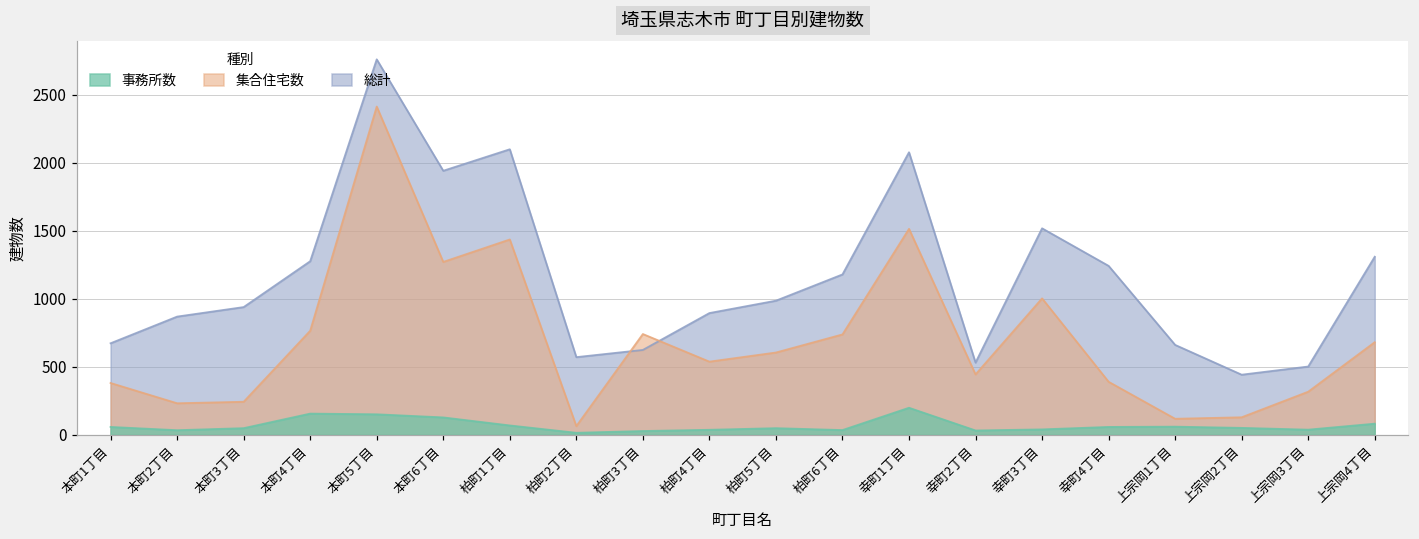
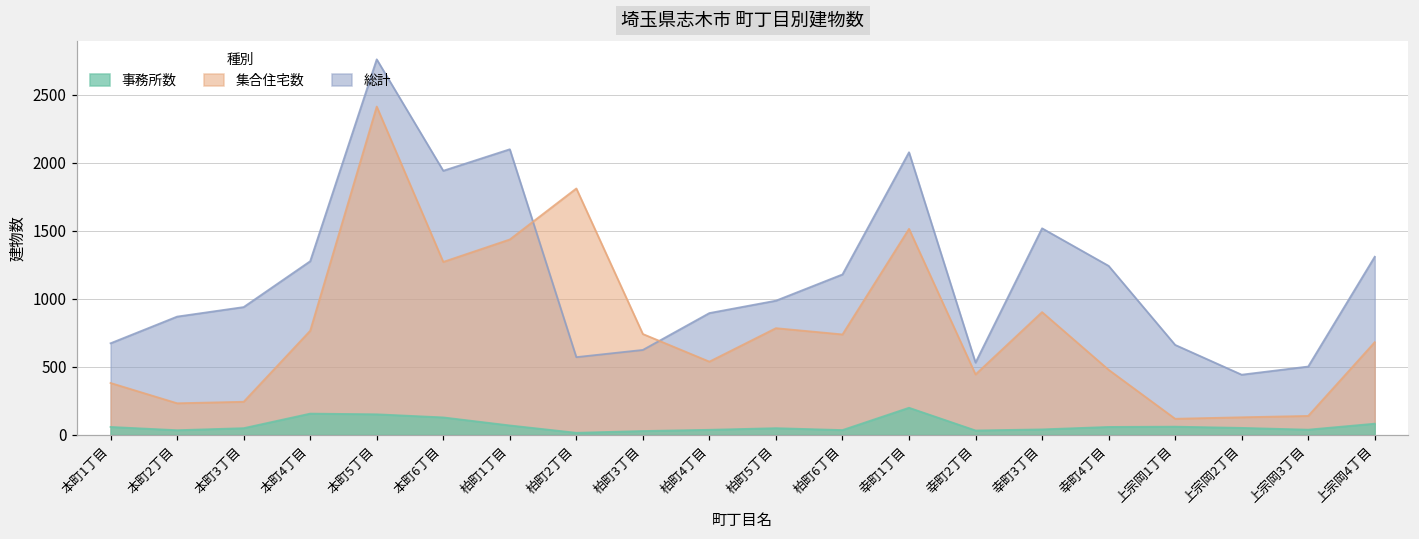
  {
    "集合住宅数": {
      "本町1丁目": 380,
      "本町2丁目": 230,
      "本町3丁目": 240,
      "本町4丁目": 770,
      "本町5丁目": 2410,
      "本町6丁目": 1270,
      "柏町1丁目": 1440,
-     "柏町2丁目": 60,
+     "柏町2丁目": 1810,
      "柏町3丁目": 740,
      "柏町4丁目": 540,
-     "柏町5丁目": 610,
+     "柏町5丁目": 780,
      "柏町6丁目": 740,
      "幸町1丁目": 1510,
      "幸町2丁目": 440,
-     "幸町3丁目": 1000,
-     "幸町4丁目": 390,
+     "幸町3丁目": 900,
+     "幸町4丁目": 480,
      "上宗岡1丁目": 120,
      "上宗岡2丁目": 130,
-     "上宗岡3丁目": 320,
+     "上宗岡3丁目": 140,
      "上宗岡4丁目": 680
    }
  }
